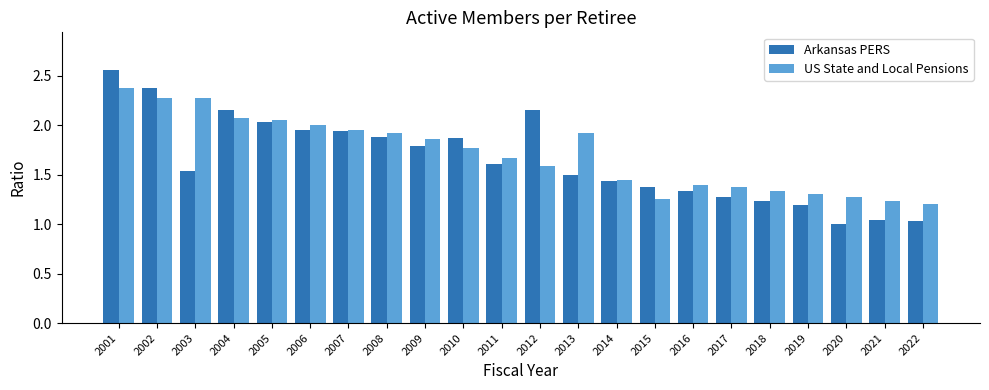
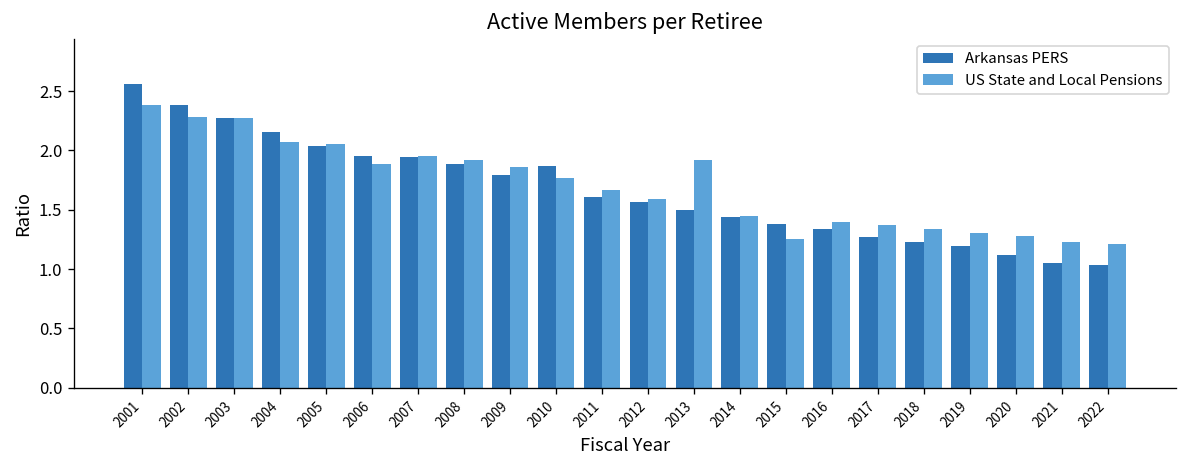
  {
    "Arkansas PERS": {
      "2001": 2.6,
      "2002": 2.4,
-     "2003": 1.5,
+     "2003": 2.3,
      "2004": 2.2,
      "2005": 2.0,
      "2006": 2.0,
      "2007": 1.9,
      "2008": 1.9,
      "2009": 1.8,
      "2010": 1.9,
      "2011": 1.6,
-     "2012": 2.2,
+     "2012": 1.6,
      "2013": 1.5,
      "2014": 1.4,
      "2015": 1.4,
      "2016": 1.3,
      "2017": 1.3,
      "2018": 1.2,
      "2019": 1.2,
-     "2020": 1.0,
+     "2020": 1.1,
      "2021": 1.0,
      "2022": 1.0
    },
    "US State and Local Pensions": {
      "2001": 2.4,
      "2002": 2.3,
      "2003": 2.3,
      "2004": 2.1,
      "2005": 2.1,
-     "2006": 2.0,
+     "2006": 1.9,
      "2007": 2.0,
      "2008": 1.9,
      "2009": 1.9,
      "2010": 1.8,
      "2011": 1.7,
      "2012": 1.6,
      "2013": 1.9,
      "2014": 1.4,
      "2015": 1.3,
      "2016": 1.4,
      "2017": 1.4,
      "2018": 1.3,
      "2019": 1.3,
      "2020": 1.3,
      "2021": 1.2,
      "2022": 1.2
    }
  }
